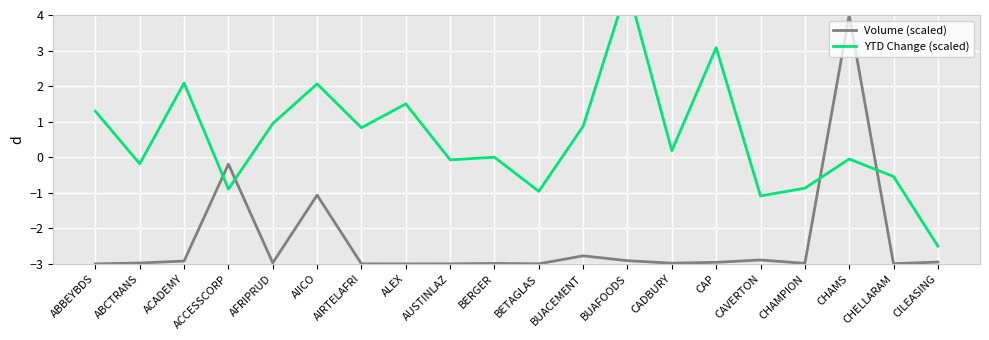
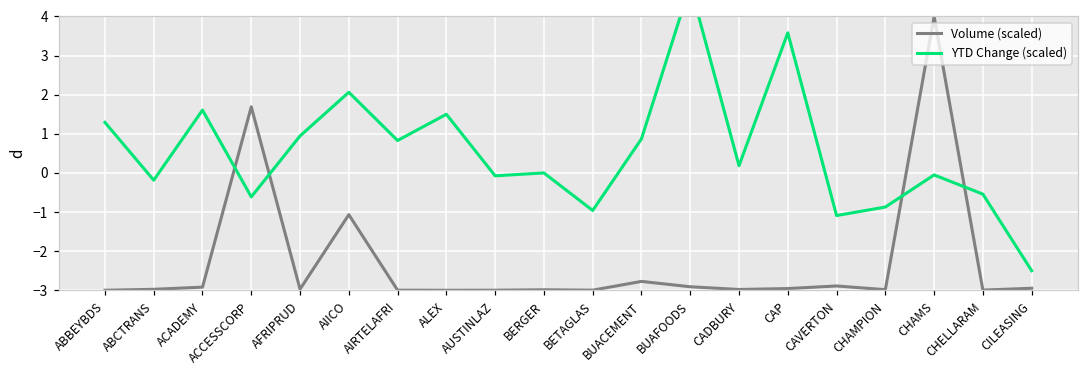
  {
    "Volume (scaled)": {
      "ABBEYBDS": -3.0,
      "ABCTRANS": -3.0,
      "ACADEMY": -2.9,
-     "ACCESSCORP": -0.2,
+     "ACCESSCORP": 1.7,
      "AFRIPRUD": -3.0,
      "AIICO": -1.1,
      "AIRTELAFRI": -3.0,
      "ALEX": -3.0,
      "AUSTINLAZ": -3.0,
      "BERGER": -3.0,
      "BETAGLAS": -3.0,
      "BUACEMENT": -2.8,
      "BUAFOODS": -2.9,
      "CADBURY": -3.0,
      "CAP": -3.0,
      "CAVERTON": -2.9,
      "CHAMPION": -3.0,
      "CHAMS": 4.0,
      "CHELLARAM": -3.0,
      "CILEASING": -2.9
    },
    "YTD Change (scaled)": {
      "ABBEYBDS": 1.3,
      "ABCTRANS": -0.2,
-     "ACADEMY": 2.1,
-     "ACCESSCORP": -0.9,
+     "ACADEMY": 1.6,
+     "ACCESSCORP": -0.6,
      "AFRIPRUD": 0.9,
      "AIICO": 2.1,
      "AIRTELAFRI": 0.8,
      "ALEX": 1.5,
      "AUSTINLAZ": -0.1,
      "BERGER": 0.0,
      "BETAGLAS": -1.0,
      "BUACEMENT": 0.9,
      "CADBURY": 0.2,
-     "CAP": 3.1,
+     "CAP": 3.6,
      "CAVERTON": -1.1,
      "CHAMPION": -0.9,
      "CHAMS": -0.1,
      "CHELLARAM": -0.5,
      "CILEASING": -2.5
    }
  }
